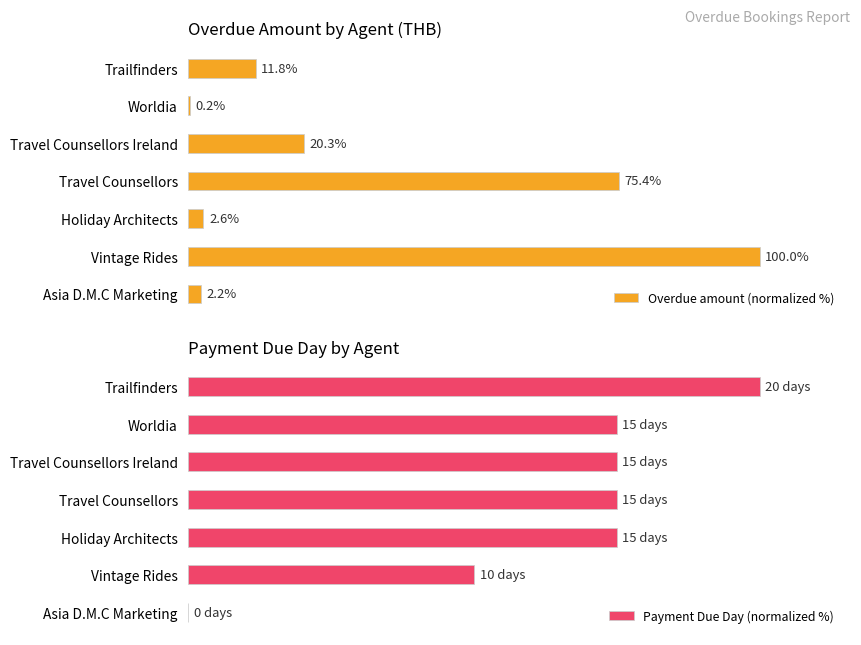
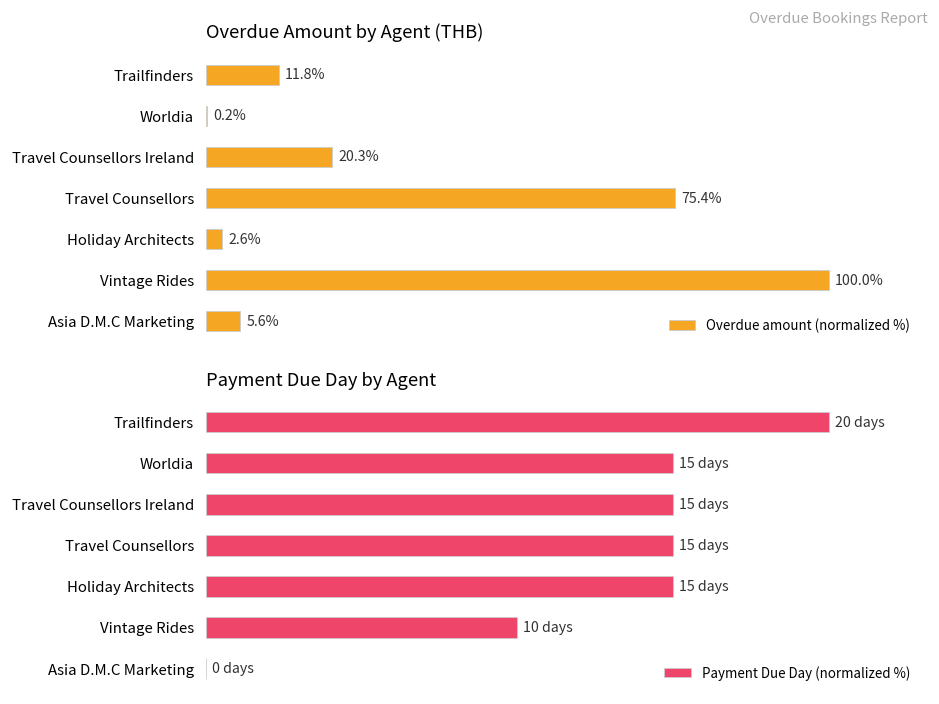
  {
    "Overdue Amount by Agent (THB)": {
      "Trailfinders": "11.8%",
      "Worldia": "0.2%",
      "Travel Counsellors Ireland": "20.3%",
      "Travel Counsellors": "75.4%",
      "Holiday Architects": "2.6%",
      "Vintage Rides": "100.0%",
-     "Asia D.M.C Marketing": "2.2%"
+     "Asia D.M.C Marketing": "5.6%"
    },
    "Payment Due Day by Agent": {
      "Asia D.M.C Marketing": "0"
    }
  }
